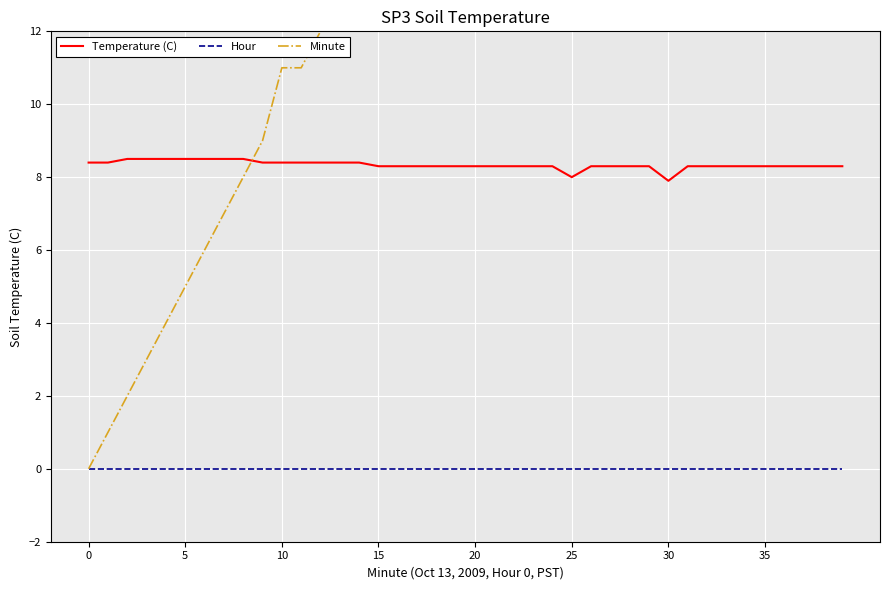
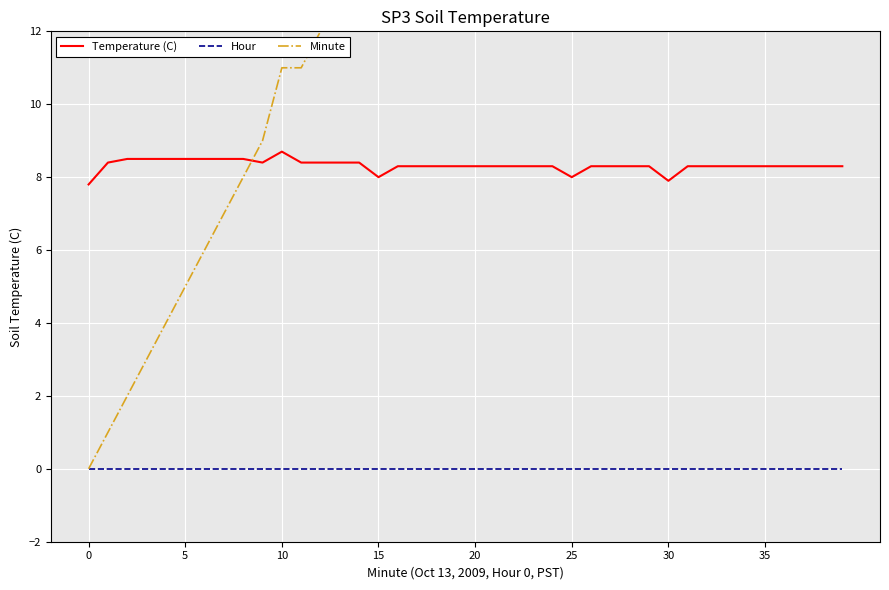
  {
    "Temperature (C)": {
-     "0": 8.4,
+     "0": 7.8,
      "5": 8.5,
-     "10": 8.4,
-     "15": 8.3,
+     "10": 8.7,
+     "15": 8.0,
      "20": 8.3,
      "25": 8.0,
      "30": 7.9,
      "35": 8.3
    },
    "Hour": {
      "5": 0.0,
      "10": 0.0,
      "15": 0.0,
      "20": 0.0,
      "25": 0.0,
      "30": 0.0,
      "35": 0.0
    },
    "Minute": {
      "5": 5.0,
      "10": 11.0
    }
  }
